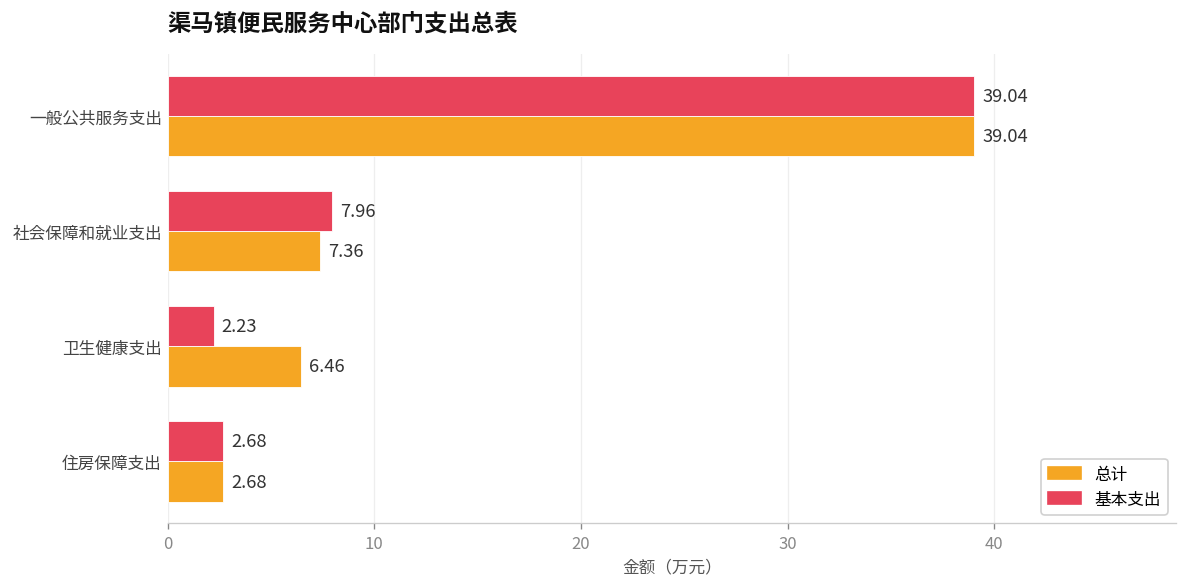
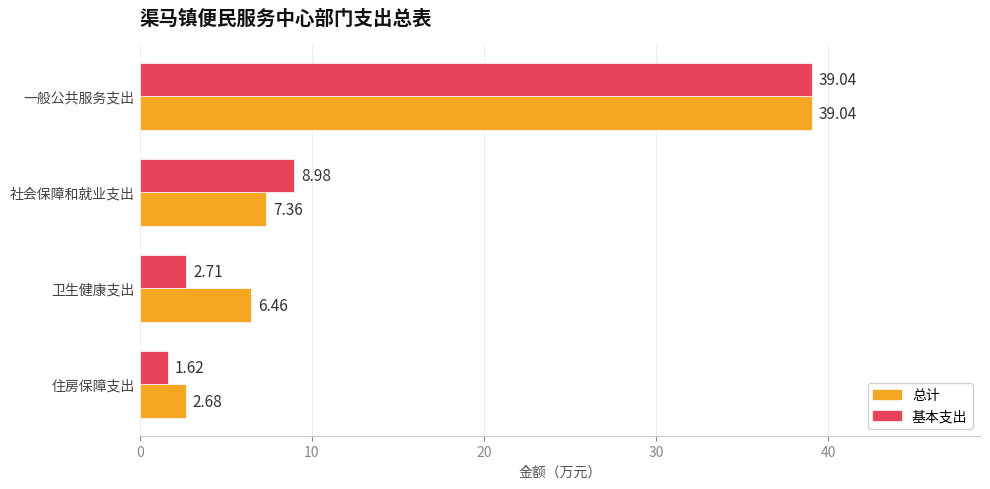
  {
    "总计": {
      "一般公共服务支出": 39.04,
      "社会保障和就业支出": 7.36,
      "卫生健康支出": 6.46,
      "住房保障支出": 2.68
    },
    "基本支出": {
      "一般公共服务支出": 39.04,
-     "社会保障和就业支出": 7.96,
-     "卫生健康支出": 2.23,
-     "住房保障支出": 2.68
+     "社会保障和就业支出": 8.98,
+     "卫生健康支出": 2.71,
+     "住房保障支出": 1.62
    }
  }
